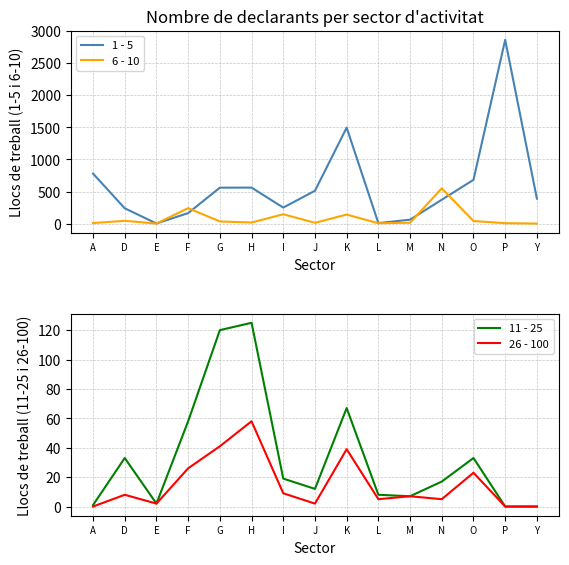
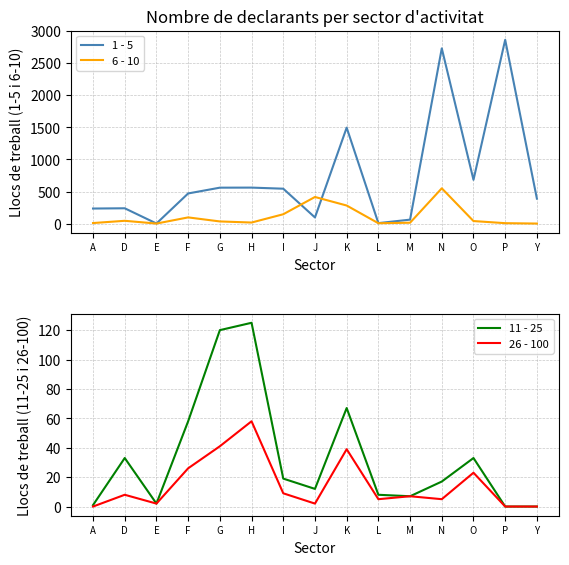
  {
    "Nombre de declarants per sector d'activitat": {
      "1 - 5": {
-       "A": 800,
+       "A": 200,
        "D": 200,
-       "F": 200,
+       "F": 500,
        "G": 600,
        "H": 600,
-       "I": 300,
-       "J": 500,
+       "I": 500,
+       "J": 100,
        "K": 1500,
        "M": 100,
-       "N": 400,
+       "N": 2700,
        "O": 700,
        "P": 2900,
        "Y": 400
      },
      "6 - 10": {
        "A": 0,
        "D": 0,
-       "F": 200,
+       "F": 100,
        "G": 0,
        "H": 0,
        "I": 100,
-       "J": 0,
-       "K": 100,
+       "J": 400,
+       "K": 300,
        "M": 0,
        "N": 600,
        "O": 0,
        "P": 0,
        "Y": 0
      }
    }
  }
